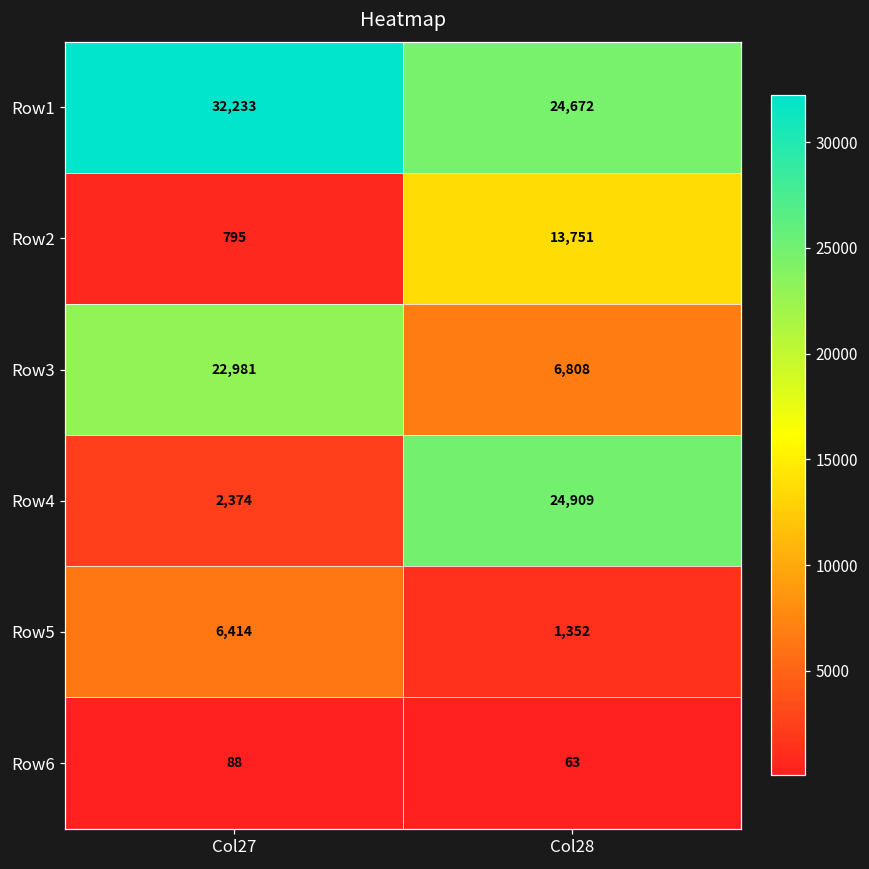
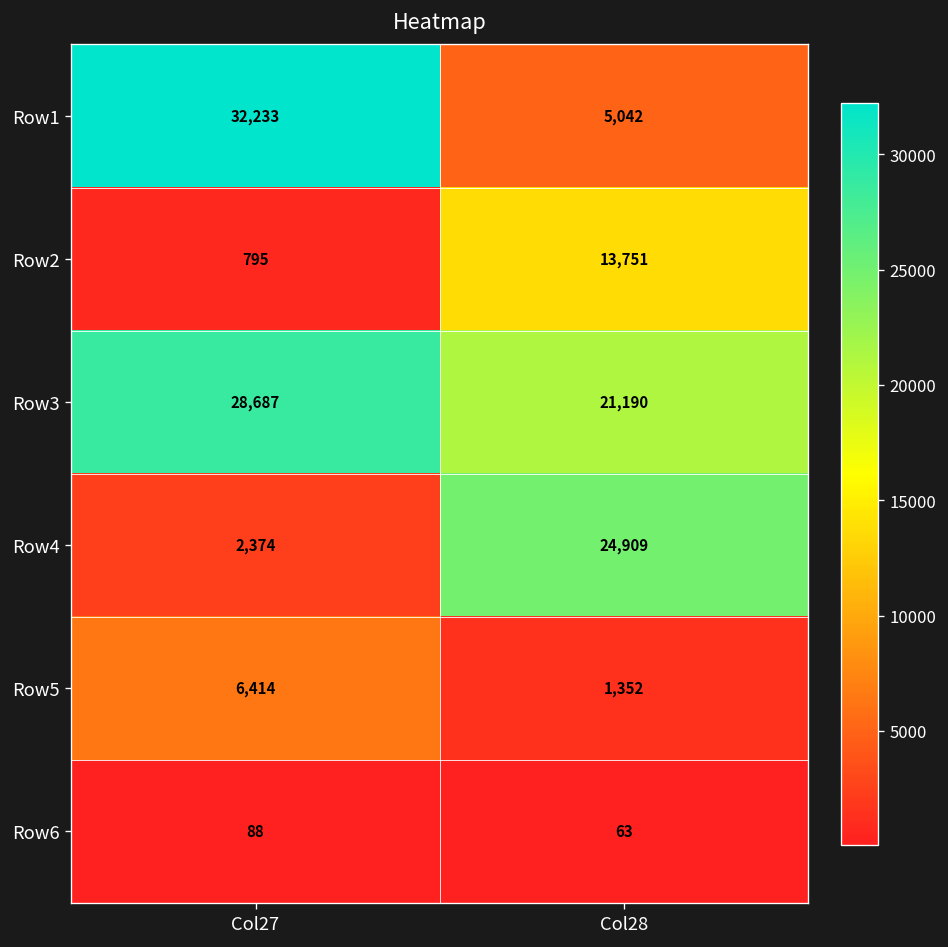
  {
    "Row1": {
      "Col27": "32,233",
-     "Col28": "24,672"
+     "Col28": "5,042"
    },
    "Row2": {
      "Col27": "795",
      "Col28": "13,751"
    },
    "Row3": {
-     "Col27": "22,981",
-     "Col28": "6,808"
+     "Col27": "28,687",
+     "Col28": "21,190"
    },
    "Row4": {
      "Col27": "2,374",
      "Col28": "24,909"
    },
    "Row5": {
      "Col27": "6,414",
      "Col28": "1,352"
    },
    "Row6": {
      "Col27": "88",
      "Col28": "63"
    }
  }
